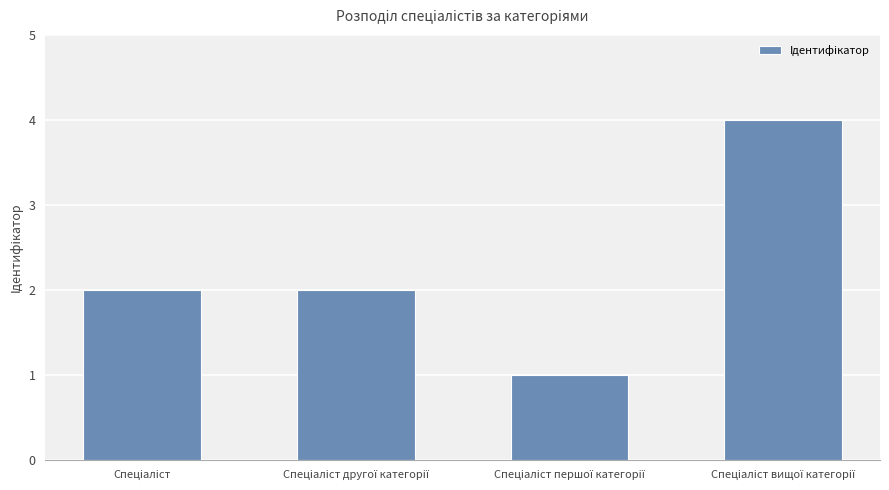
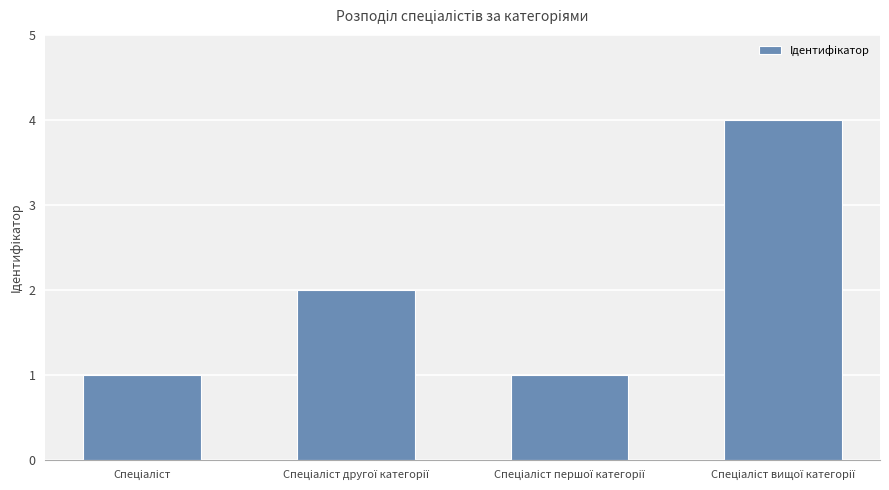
  {
-   "Спеціаліст": 2,
+   "Спеціаліст": 1,
    "Спеціаліст другої категорії": 2,
    "Спеціаліст першої категорії": 1,
    "Спеціаліст вищої категорії": 4
  }
